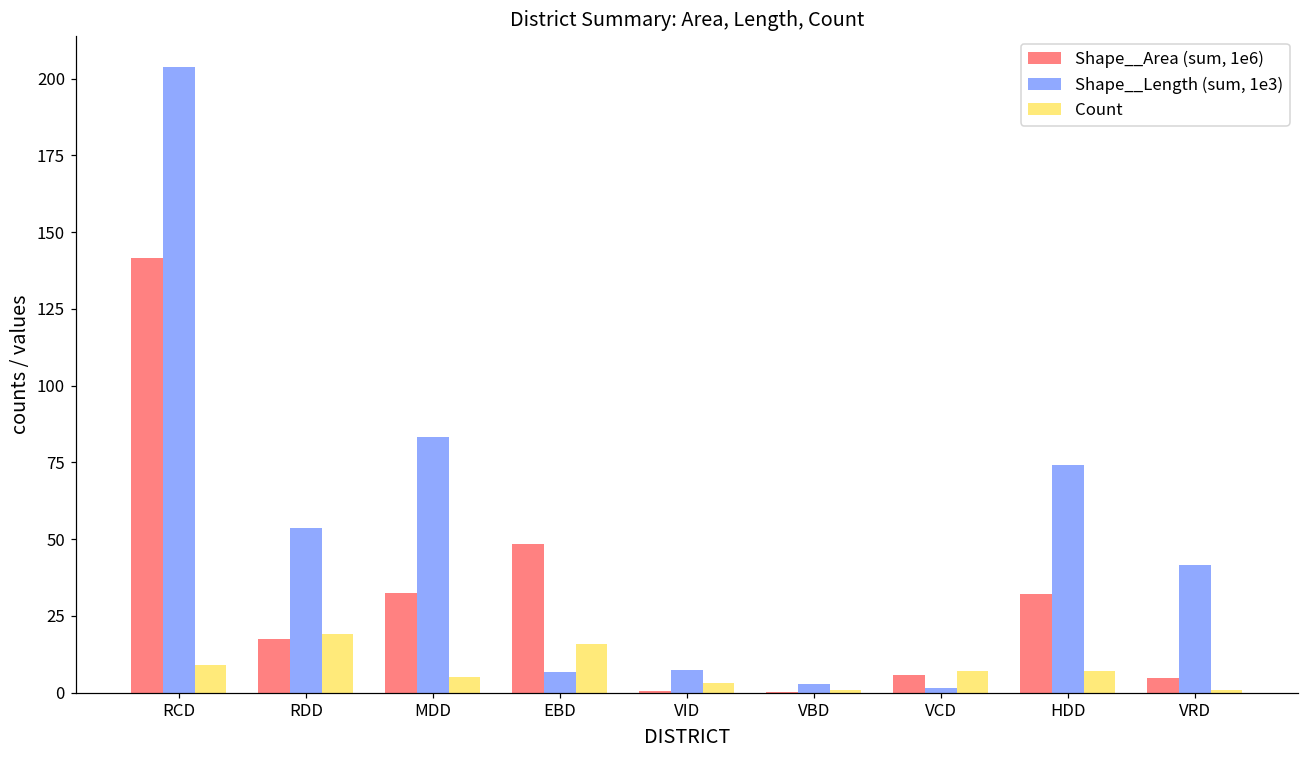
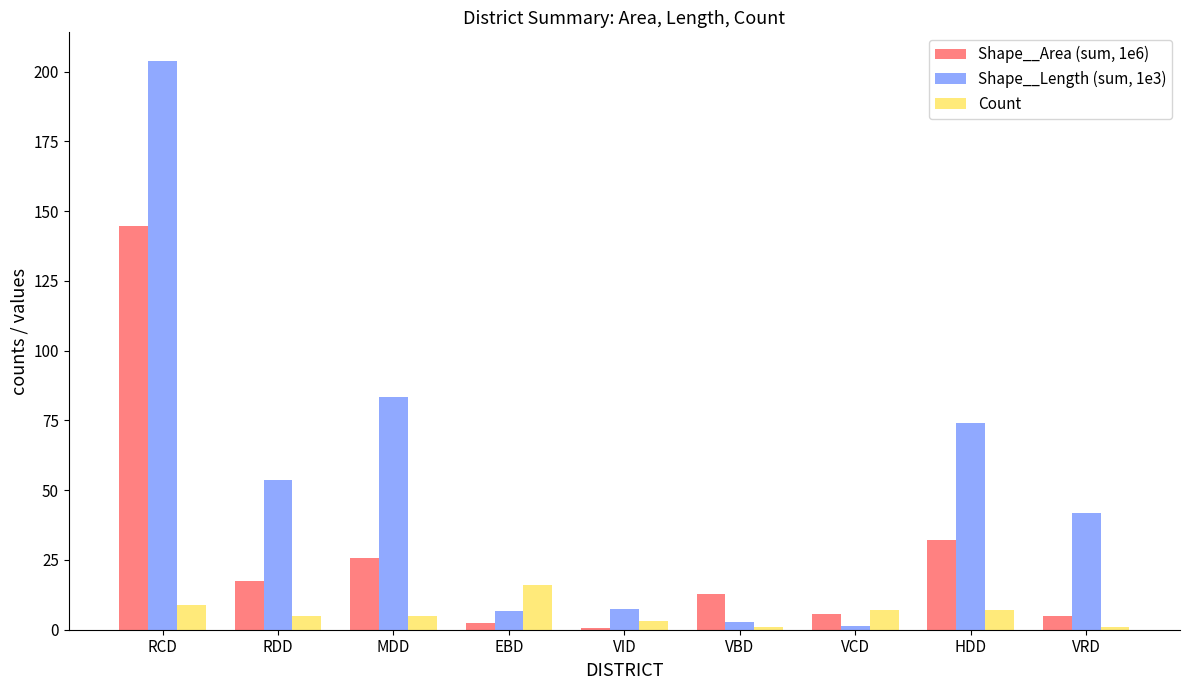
  {
    "Shape__Area (sum, 1e6)": {
-     "RCD": 141,
+     "RCD": 145,
      "RDD": 17,
-     "MDD": 33,
-     "EBD": 48,
-     "VBD": 0,
+     "MDD": 26,
+     "EBD": 2,
+     "VBD": 13,
      "VCD": 6,
      "HDD": 32,
      "VRD": 5
    },
    "Shape__Length (sum, 1e3)": {
      "RCD": 204,
      "RDD": 54,
      "MDD": 83,
      "EBD": 7,
      "VID": 7,
      "VBD": 3,
      "VCD": 2,
      "HDD": 74,
      "VRD": 42
    },
    "Count": {
      "RCD": 9,
-     "RDD": 19,
+     "RDD": 5,
      "MDD": 5,
      "EBD": 16,
      "VID": 3,
      "VBD": 1,
      "VCD": 7,
      "HDD": 7,
      "VRD": 1
    }
  }
